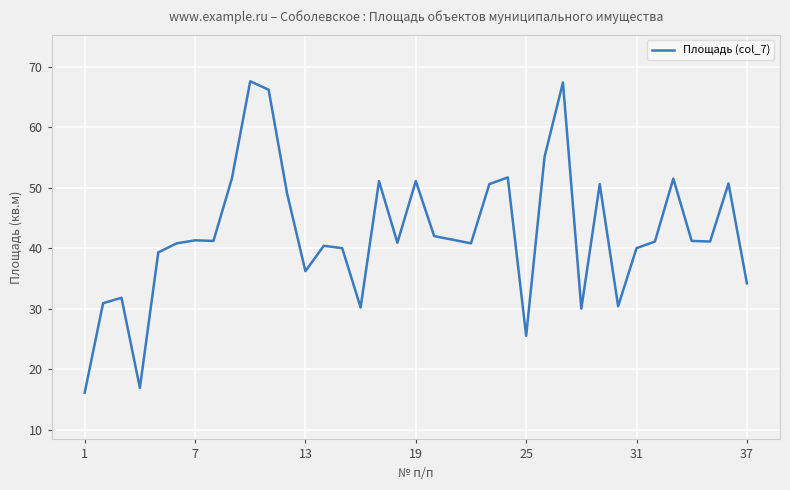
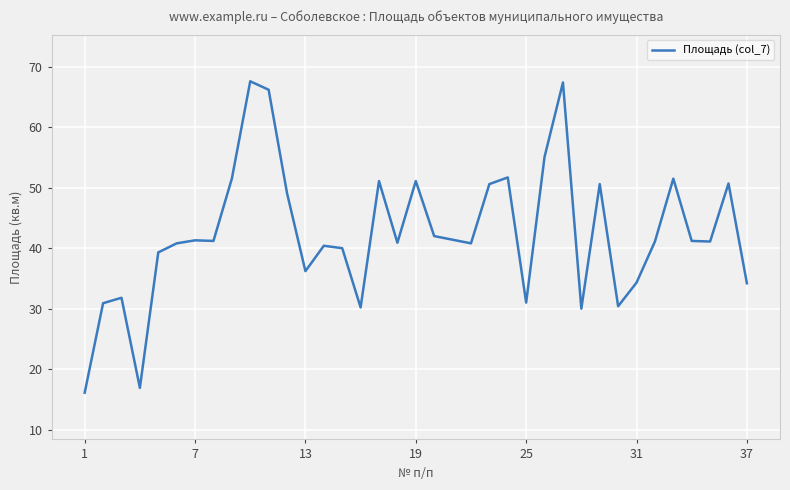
  {
    "1": 16,
    "7": 41,
    "13": 36,
    "19": 51,
-   "25": 26,
-   "31": 40,
+   "25": 31,
+   "31": 34,
    "37": 34
  }
